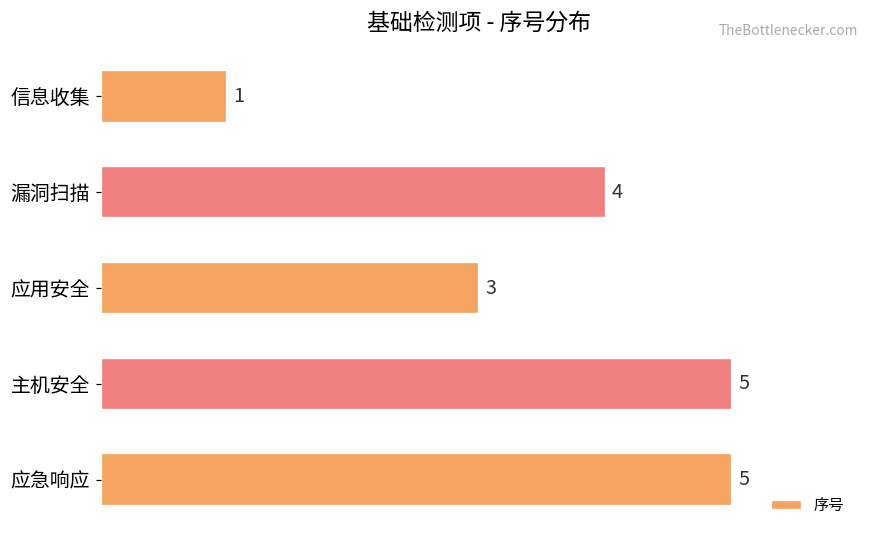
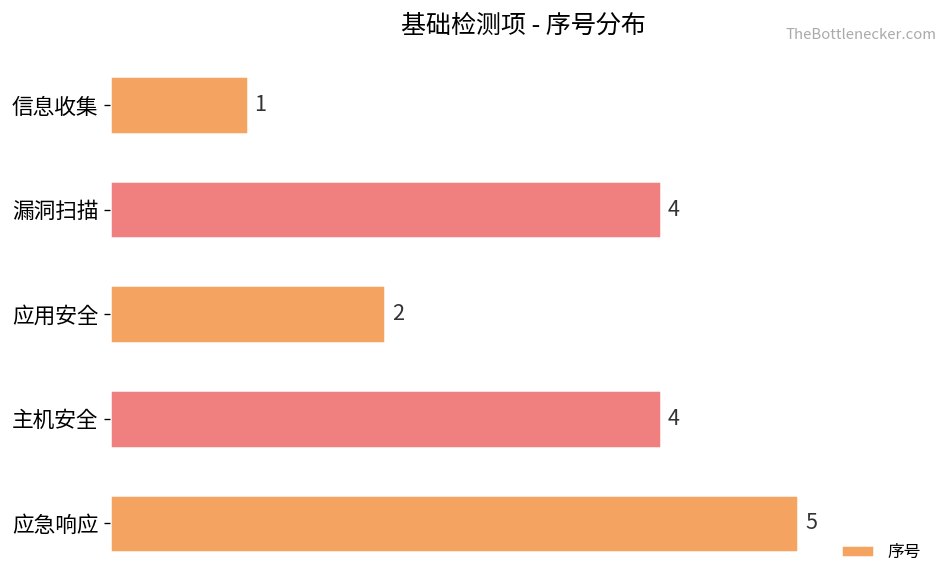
  {
    "信息收集": 1,
    "漏洞扫描": 4,
-   "应用安全": 3,
-   "主机安全": 5,
+   "应用安全": 2,
+   "主机安全": 4,
    "应急响应": 5
  }
